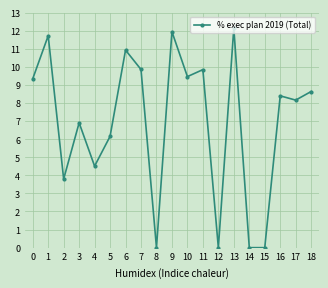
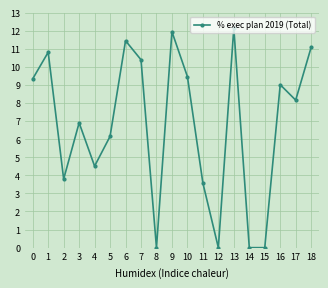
  {
    "0": 9.3,
-   "1": 11.7,
+   "1": 10.8,
    "2": 3.8,
    "3": 6.9,
    "4": 4.5,
    "5": 6.2,
-   "6": 10.9,
-   "7": 9.9,
+   "6": 11.4,
+   "7": 10.4,
    "8": 0.0,
    "9": 11.9,
    "10": 9.5,
-   "11": 9.8,
+   "11": 3.6,
    "12": 0.0,
    "14": 0.0,
    "15": 0.0,
-   "16": 8.4,
+   "16": 9.0,
    "17": 8.2,
-   "18": 8.6
+   "18": 11.1
  }
